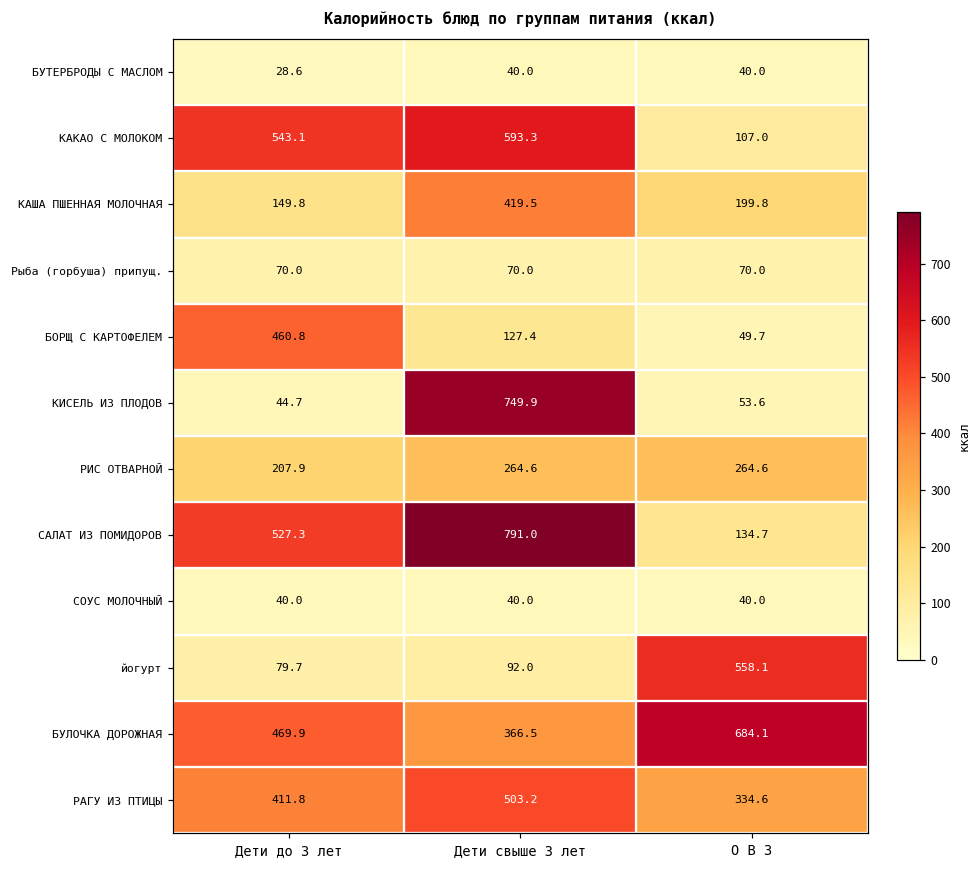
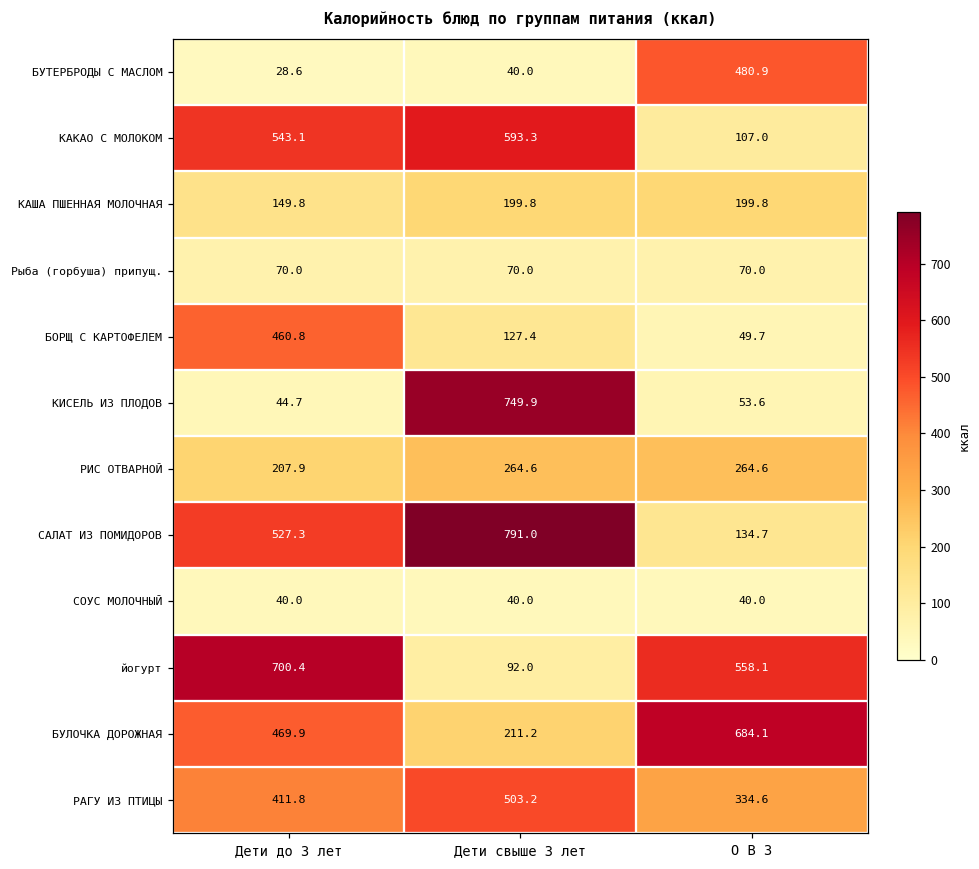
  {
    "БУТЕРБРОДЫ С МАСЛОМ": {
      "Дети до 3 лет": 28.6,
      "Дети свыше 3 лет": 40.0,
-     "О В З": 40.0
+     "О В З": 480.9
    },
    "КАКАО С МОЛОКОМ": {
      "Дети до 3 лет": 543.1,
      "Дети свыше 3 лет": 593.3,
      "О В З": 107.0
    },
    "КАША ПШЕННАЯ МОЛОЧНАЯ": {
      "Дети до 3 лет": 149.8,
-     "Дети свыше 3 лет": 419.5,
+     "Дети свыше 3 лет": 199.8,
      "О В З": 199.8
    },
    "Рыба (горбуша) припущ.": {
      "Дети до 3 лет": 70.0,
      "Дети свыше 3 лет": 70.0,
      "О В З": 70.0
    },
    "БОРЩ С КАРТОФЕЛЕМ": {
      "Дети до 3 лет": 460.8,
      "Дети свыше 3 лет": 127.4,
      "О В З": 49.7
    },
    "КИСЕЛЬ ИЗ ПЛОДОВ": {
      "Дети до 3 лет": 44.7,
      "Дети свыше 3 лет": 749.9,
      "О В З": 53.6
    },
    "РИС ОТВАРНОЙ": {
      "Дети до 3 лет": 207.9,
      "Дети свыше 3 лет": 264.6,
      "О В З": 264.6
    },
    "САЛАТ ИЗ ПОМИДОРОВ": {
      "Дети до 3 лет": 527.3,
      "Дети свыше 3 лет": 791.0,
      "О В З": 134.7
    },
    "СОУС МОЛОЧНЫЙ": {
      "Дети до 3 лет": 40.0,
      "Дети свыше 3 лет": 40.0,
      "О В З": 40.0
    },
    "йогурт": {
-     "Дети до 3 лет": 79.7,
+     "Дети до 3 лет": 700.4,
      "Дети свыше 3 лет": 92.0,
      "О В З": 558.1
    },
    "БУЛОЧКА ДОРОЖНАЯ": {
      "Дети до 3 лет": 469.9,
-     "Дети свыше 3 лет": 366.5,
+     "Дети свыше 3 лет": 211.2,
      "О В З": 684.1
    },
    "РАГУ ИЗ ПТИЦЫ": {
      "Дети до 3 лет": 411.8,
      "Дети свыше 3 лет": 503.2,
      "О В З": 334.6
    }
  }
